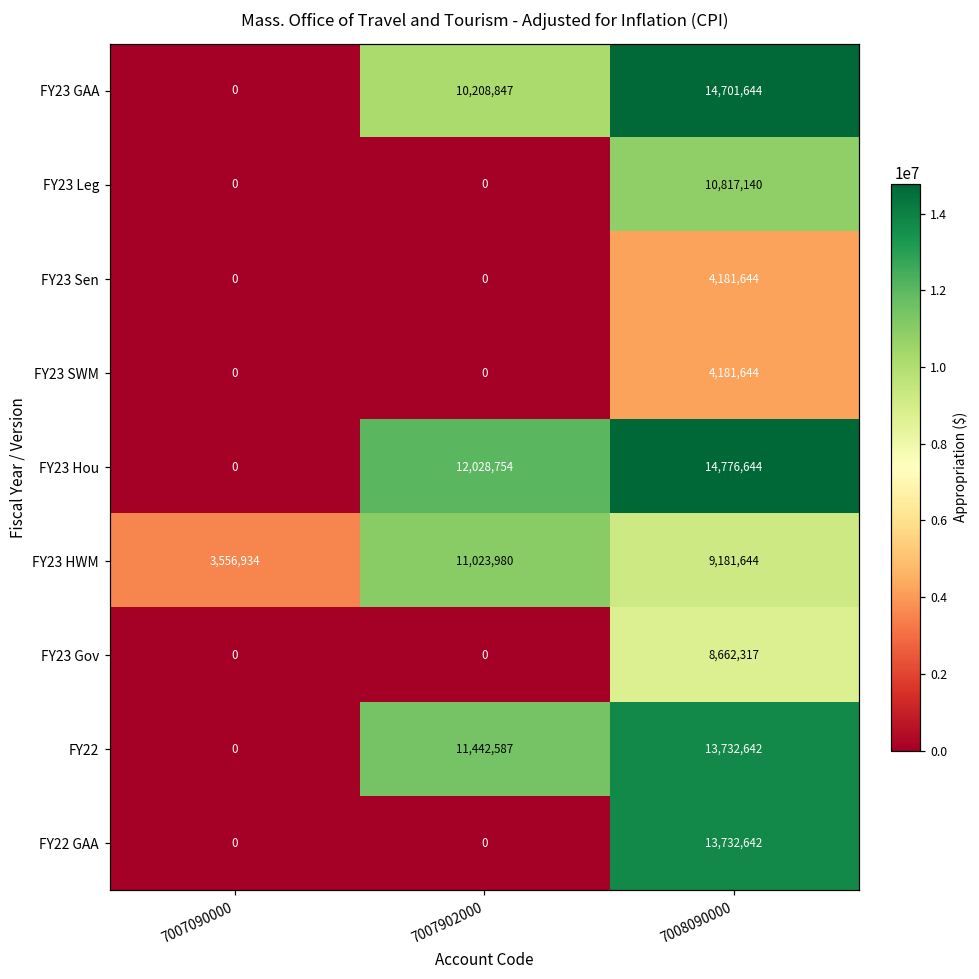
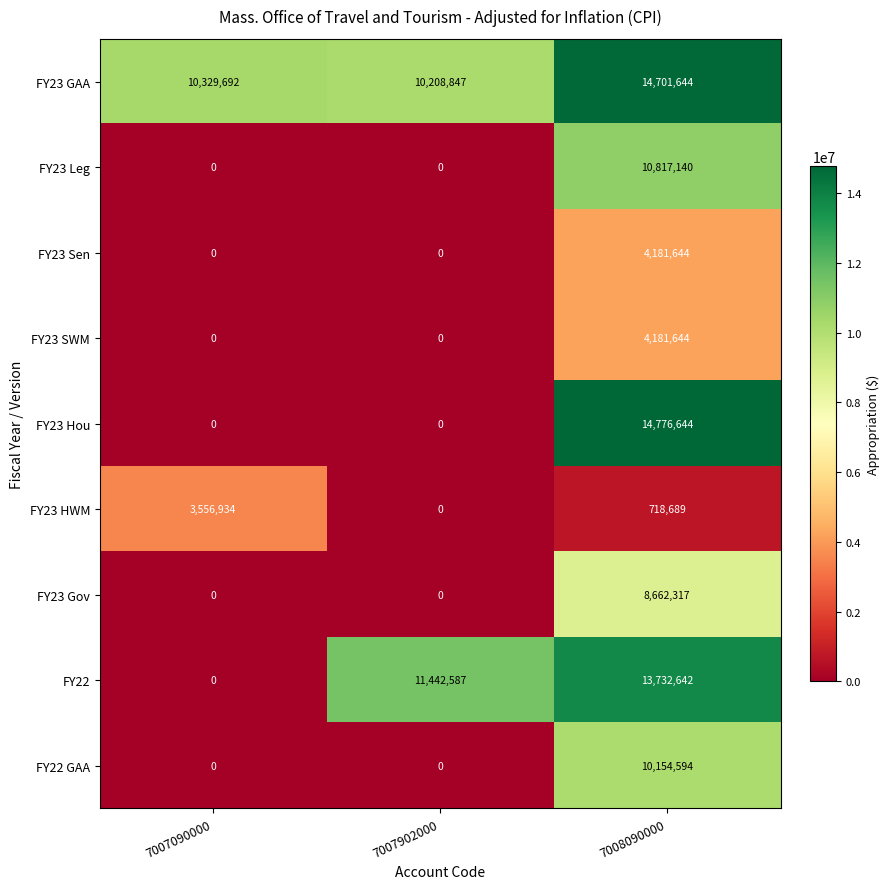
  {
    "FY23 GAA": {
-     "7007090000": "0",
+     "7007090000": "10,329,692",
      "7007902000": "10,208,847",
      "7008090000": "14,701,644"
    },
    "FY23 Leg": {
      "7007090000": "0",
      "7007902000": "0",
      "7008090000": "10,817,140"
    },
    "FY23 Sen": {
      "7007090000": "0",
      "7007902000": "0",
      "7008090000": "4,181,644"
    },
    "FY23 SWM": {
      "7007090000": "0",
      "7007902000": "0",
      "7008090000": "4,181,644"
    },
    "FY23 Hou": {
      "7007090000": "0",
-     "7007902000": "12,028,754",
+     "7007902000": "0",
      "7008090000": "14,776,644"
    },
    "FY23 HWM": {
      "7007090000": "3,556,934",
-     "7007902000": "11,023,980",
-     "7008090000": "9,181,644"
+     "7007902000": "0",
+     "7008090000": "718,689"
    },
    "FY23 Gov": {
      "7007090000": "0",
      "7007902000": "0",
      "7008090000": "8,662,317"
    },
    "FY22": {
      "7007090000": "0",
      "7007902000": "11,442,587",
      "7008090000": "13,732,642"
    },
    "FY22 GAA": {
      "7007090000": "0",
      "7007902000": "0",
-     "7008090000": "13,732,642"
+     "7008090000": "10,154,594"
    }
  }
